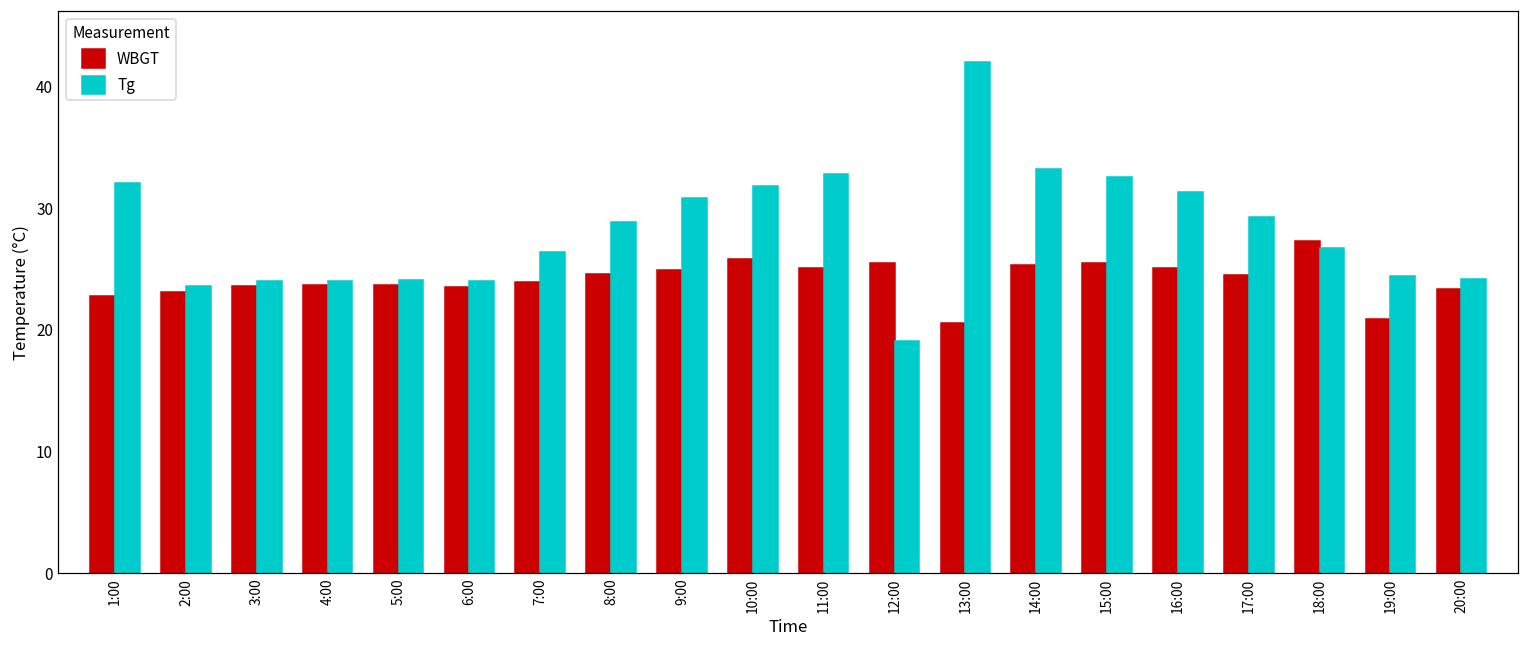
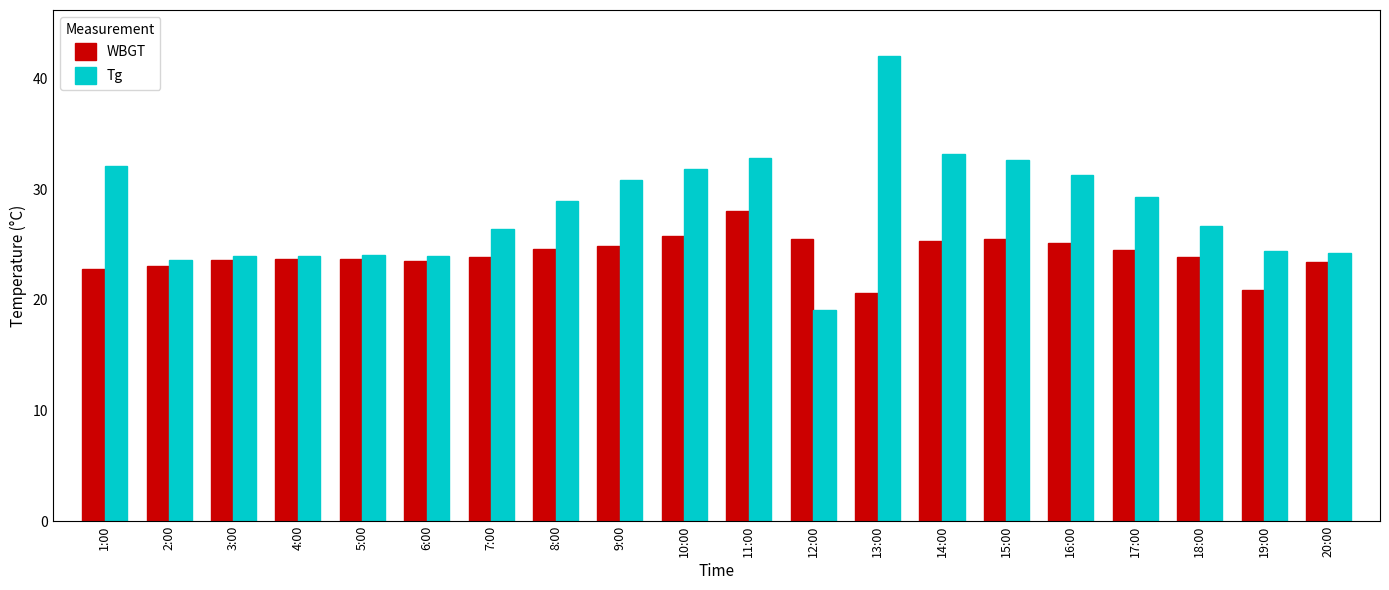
  {
    "WBGT": {
      "1:00": 22.8,
      "2:00": 23.1,
      "3:00": 23.6,
      "4:00": 23.7,
      "5:00": 23.7,
      "6:00": 23.5,
      "7:00": 23.9,
      "8:00": 24.6,
      "9:00": 24.9,
      "10:00": 25.8,
-     "11:00": 25.1,
+     "11:00": 28.0,
      "12:00": 25.5,
      "13:00": 20.6,
      "14:00": 25.3,
      "15:00": 25.5,
      "16:00": 25.1,
      "17:00": 24.5,
-     "18:00": 27.3,
+     "18:00": 23.9,
      "19:00": 20.9,
      "20:00": 23.4
    },
    "Tg": {
      "1:00": 32.1,
      "2:00": 23.6,
      "3:00": 24.0,
      "4:00": 24.0,
      "5:00": 24.1,
      "6:00": 24.0,
      "7:00": 26.4,
      "8:00": 28.9,
      "9:00": 30.8,
      "10:00": 31.8,
      "11:00": 32.8,
      "12:00": 19.1,
      "13:00": 42.0,
      "14:00": 33.2,
      "15:00": 32.6,
      "16:00": 31.3,
      "17:00": 29.3,
      "18:00": 26.7,
      "19:00": 24.4,
      "20:00": 24.2
    }
  }
